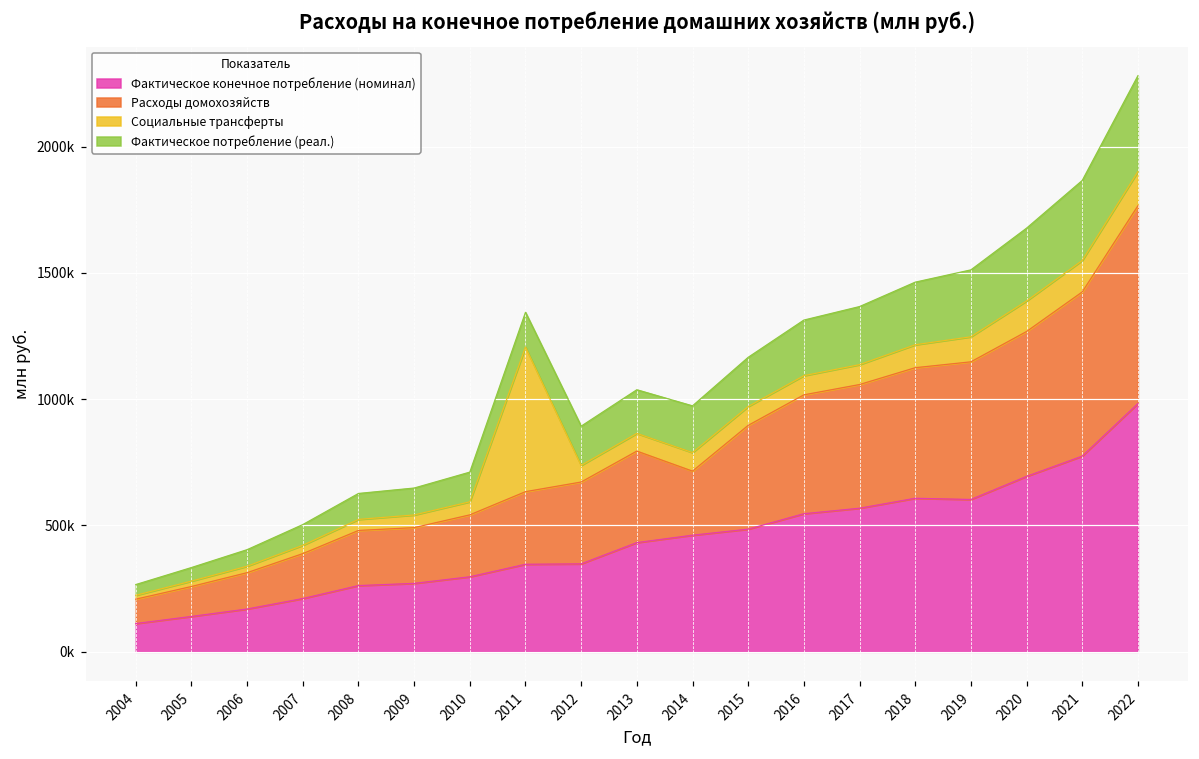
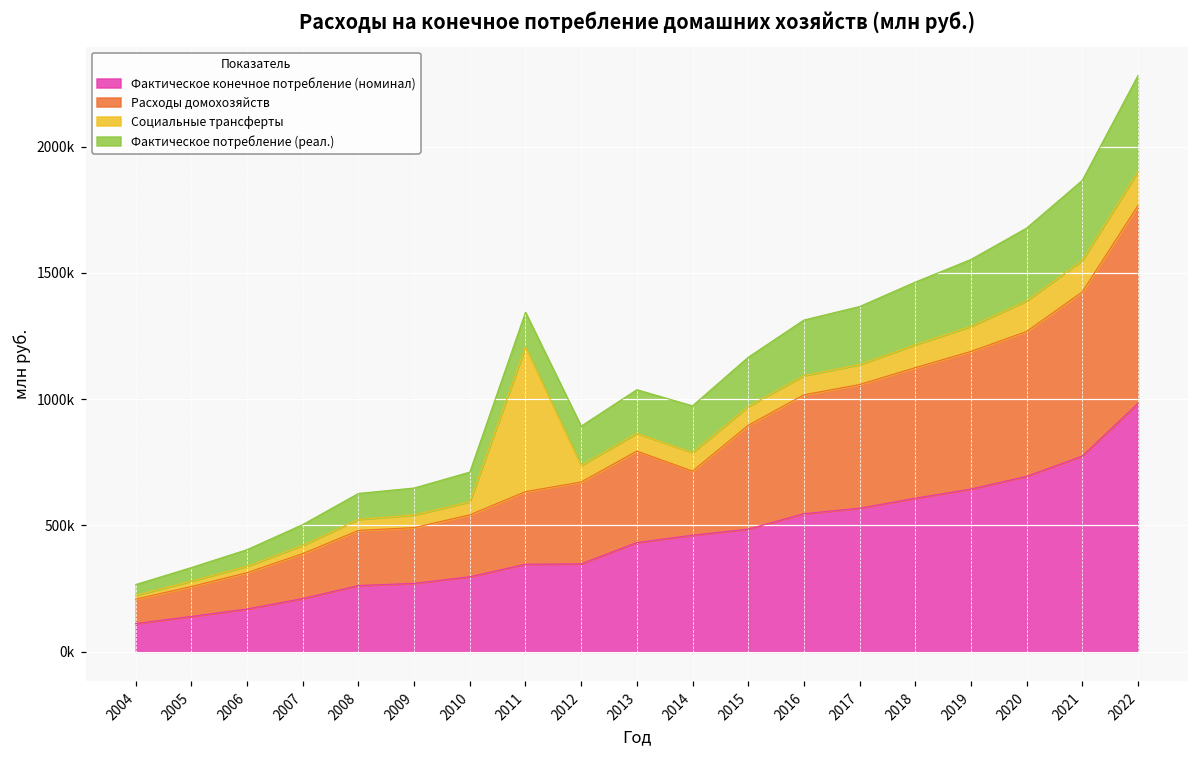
  {
    "Фактическое конечное потребление (номинал)": {
      "2004": 110000,
      "2005": 140000,
      "2006": 170000,
      "2007": 210000,
      "2008": 260000,
      "2009": 270000,
      "2010": 300000,
      "2011": 350000,
      "2012": 350000,
      "2013": 430000,
      "2014": 460000,
      "2015": 490000,
      "2016": 550000,
      "2017": 570000,
      "2018": 610000,
-     "2019": 600000,
+     "2019": 640000,
      "2020": 690000,
      "2021": 770000,
      "2022": 980000
    },
    "Расходы домохозяйств": {
      "2004": 100000,
      "2005": 120000,
      "2006": 140000,
      "2007": 180000,
      "2008": 220000,
      "2009": 220000,
      "2010": 250000,
      "2011": 290000,
      "2012": 320000,
      "2013": 360000,
      "2014": 250000,
      "2015": 410000,
      "2016": 470000,
      "2017": 490000,
      "2018": 520000,
      "2019": 540000,
      "2020": 570000,
      "2021": 650000,
      "2022": 780000
    },
    "Социальные трансферты": {
      "2004": 20000,
      "2005": 20000,
      "2006": 30000,
      "2007": 30000,
      "2008": 40000,
      "2009": 50000,
      "2010": 50000,
      "2011": 570000,
      "2012": 70000,
      "2013": 70000,
      "2014": 70000,
      "2015": 70000,
      "2016": 80000,
      "2017": 80000,
      "2018": 90000,
      "2019": 100000,
      "2020": 120000,
      "2021": 120000,
      "2022": 140000
    },
    "Фактическое потребление (реал.)": {
      "2004": 40000,
      "2005": 50000,
      "2006": 70000,
      "2007": 80000,
      "2008": 100000,
      "2009": 110000,
      "2010": 120000,
      "2011": 140000,
      "2012": 160000,
      "2013": 170000,
      "2014": 180000,
      "2015": 190000,
      "2016": 220000,
      "2017": 230000,
      "2018": 250000,
      "2019": 260000,
      "2020": 290000,
      "2021": 320000,
      "2022": 380000
    }
  }
